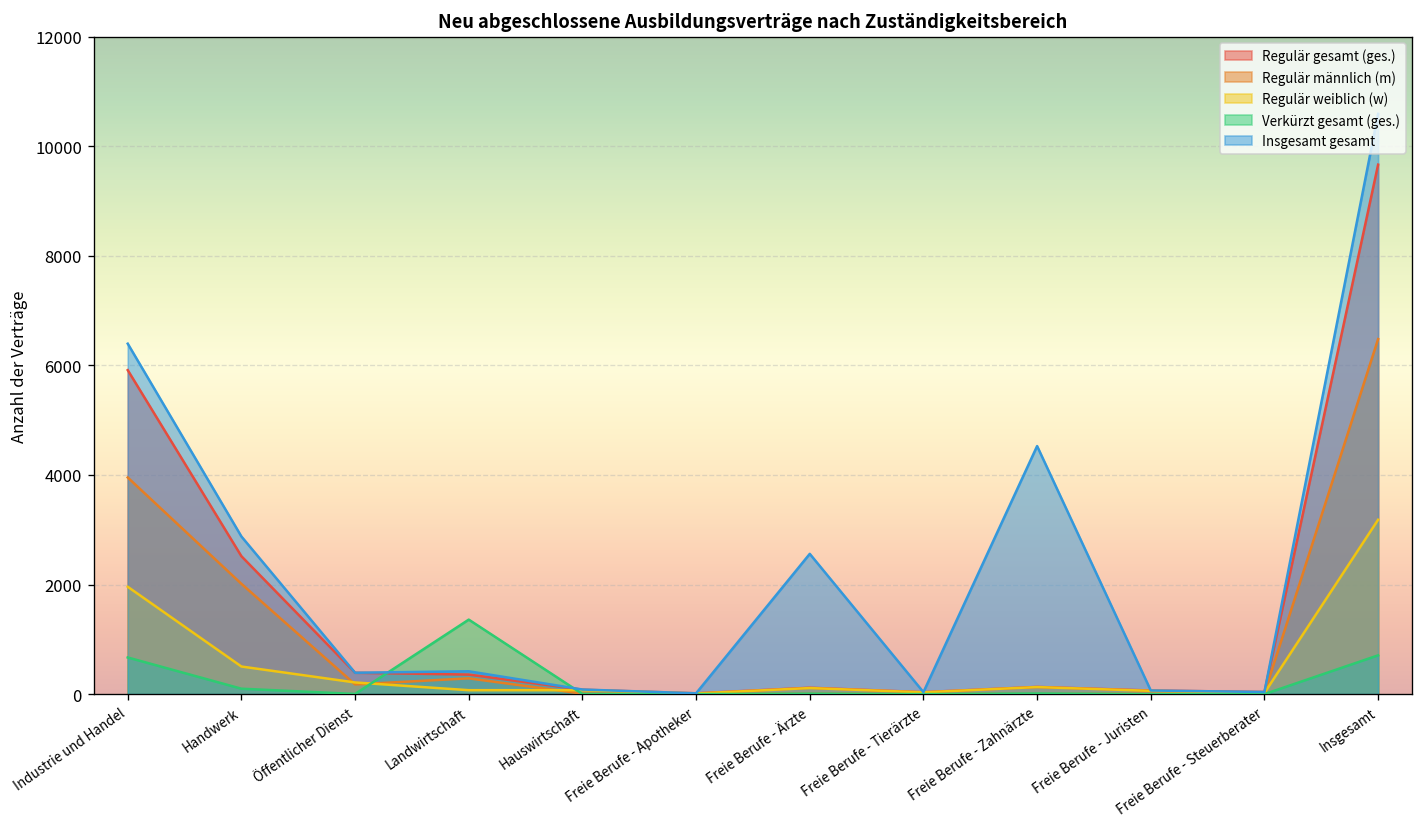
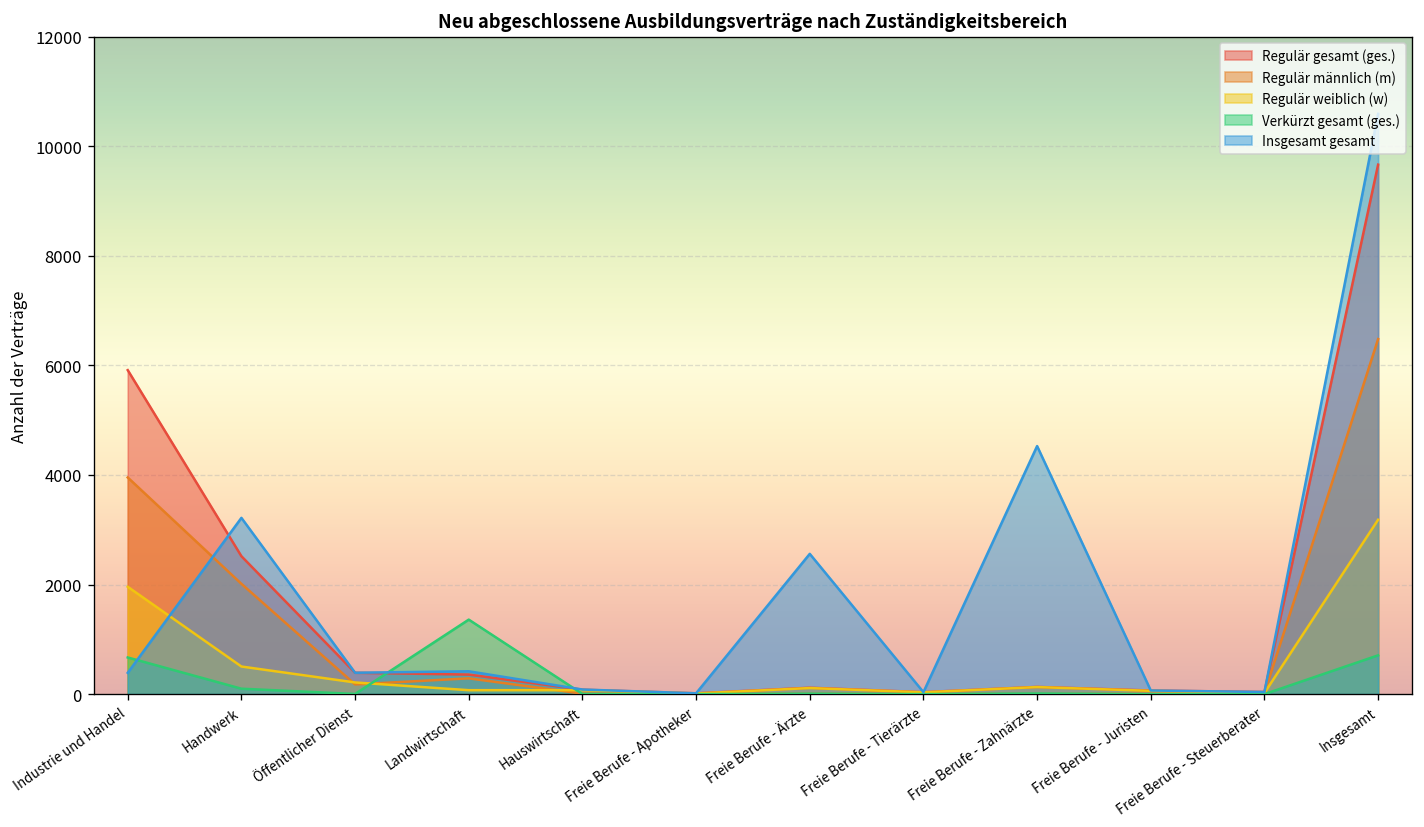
  {
    "Verkürzt gesamt (ges.)": {
      "Industrie und Handel": 700,
      "Handwerk": 100,
      "Öffentlicher Dienst": 0,
      "Landwirtschaft": 1400,
      "Insgesamt": 700
    },
    "Insgesamt gesamt": {
-     "Industrie und Handel": 6400,
-     "Handwerk": 2900,
+     "Industrie und Handel": 400,
+     "Handwerk": 3200,
      "Landwirtschaft": 400,
      "Freie Berufe - Ärzte": 2600,
      "Freie Berufe - Zahnärzte": 4500
    }
  }
